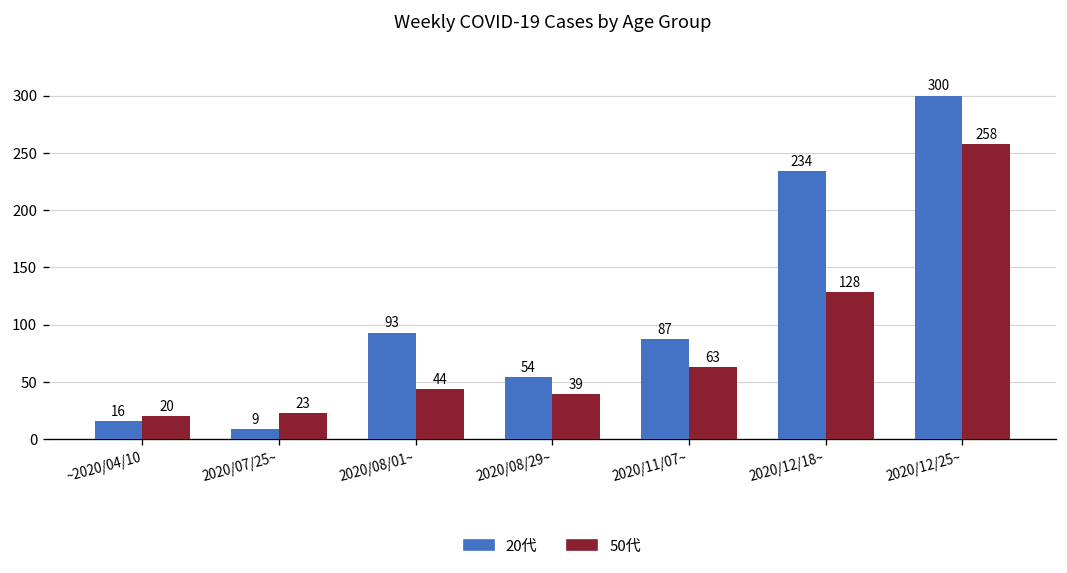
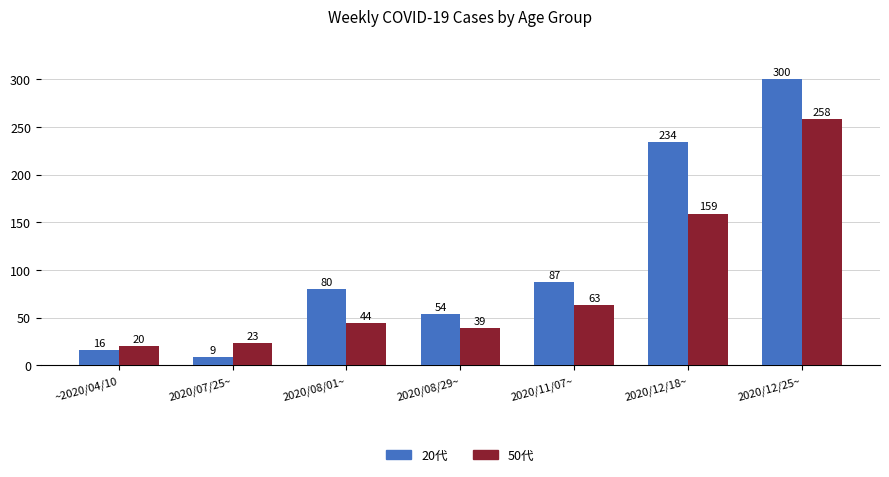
  {
    "20代": {
      "~2020/04/10": 16,
      "2020/07/25~": 9,
-     "2020/08/01~": 93,
+     "2020/08/01~": 80,
      "2020/08/29~": 54,
      "2020/11/07~": 87,
      "2020/12/18~": 234,
      "2020/12/25~": 300
    },
    "50代": {
      "~2020/04/10": 20,
      "2020/07/25~": 23,
      "2020/08/01~": 44,
      "2020/08/29~": 39,
      "2020/11/07~": 63,
-     "2020/12/18~": 128,
+     "2020/12/18~": 159,
      "2020/12/25~": 258
    }
  }
